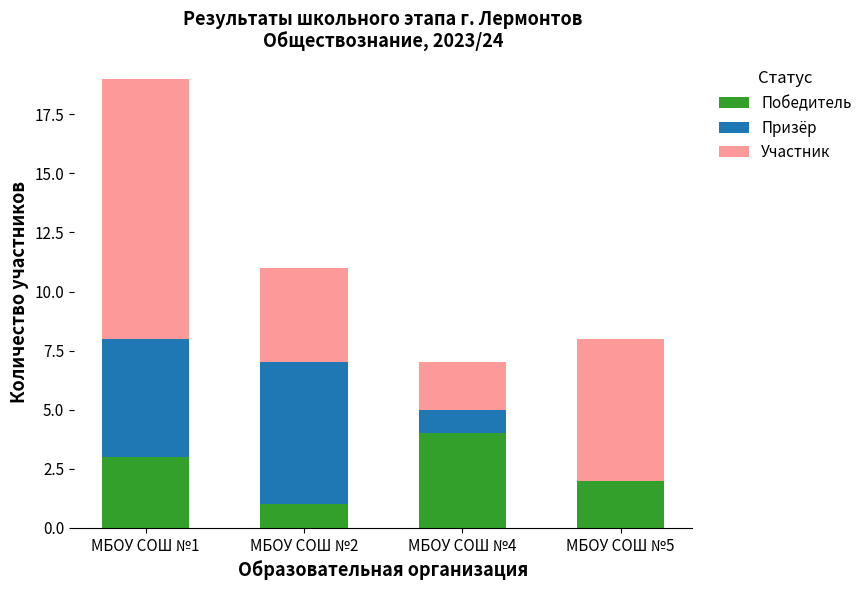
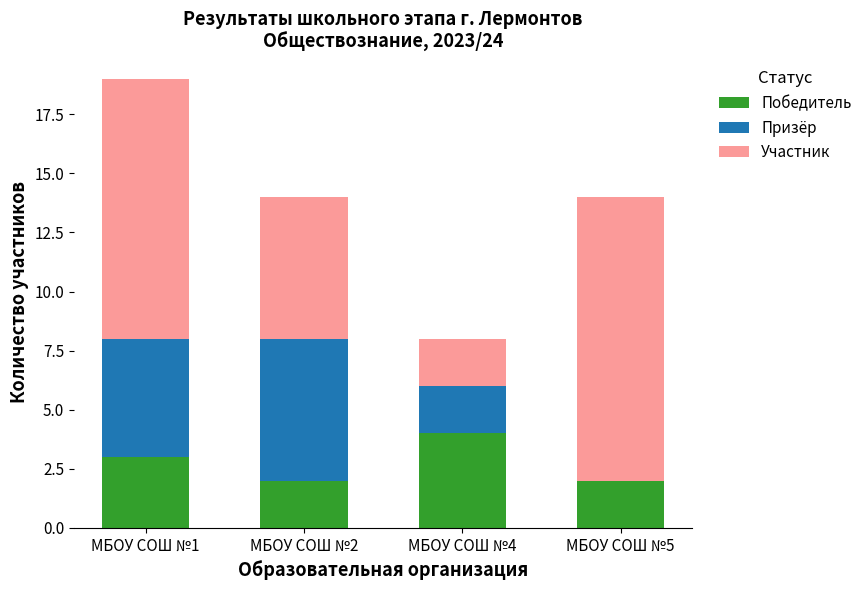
  {
    "Победитель": {
      "МБОУ СОШ №1": 3,
-     "МБОУ СОШ №2": 1,
+     "МБОУ СОШ №2": 2,
      "МБОУ СОШ №4": 4,
      "МБОУ СОШ №5": 2
    },
    "Призёр": {
      "МБОУ СОШ №1": 5,
      "МБОУ СОШ №2": 6,
-     "МБОУ СОШ №4": 1,
+     "МБОУ СОШ №4": 2,
      "МБОУ СОШ №5": 0
    },
    "Участник": {
      "МБОУ СОШ №1": 11,
-     "МБОУ СОШ №2": 4,
+     "МБОУ СОШ №2": 6,
      "МБОУ СОШ №4": 2,
-     "МБОУ СОШ №5": 6
+     "МБОУ СОШ №5": 12
    }
  }
